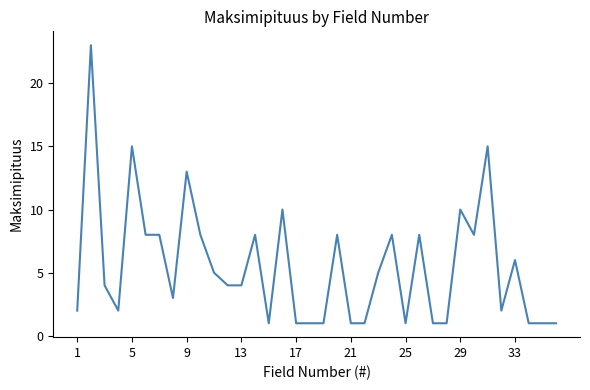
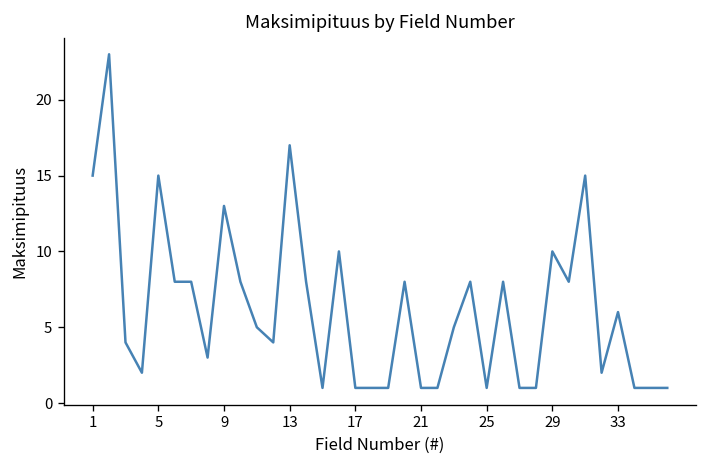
  {
-   "1": 2,
+   "1": 15,
    "5": 15,
    "9": 13,
-   "13": 4,
+   "13": 17,
    "17": 1,
    "21": 1,
    "25": 1,
    "29": 10,
    "33": 6
  }
